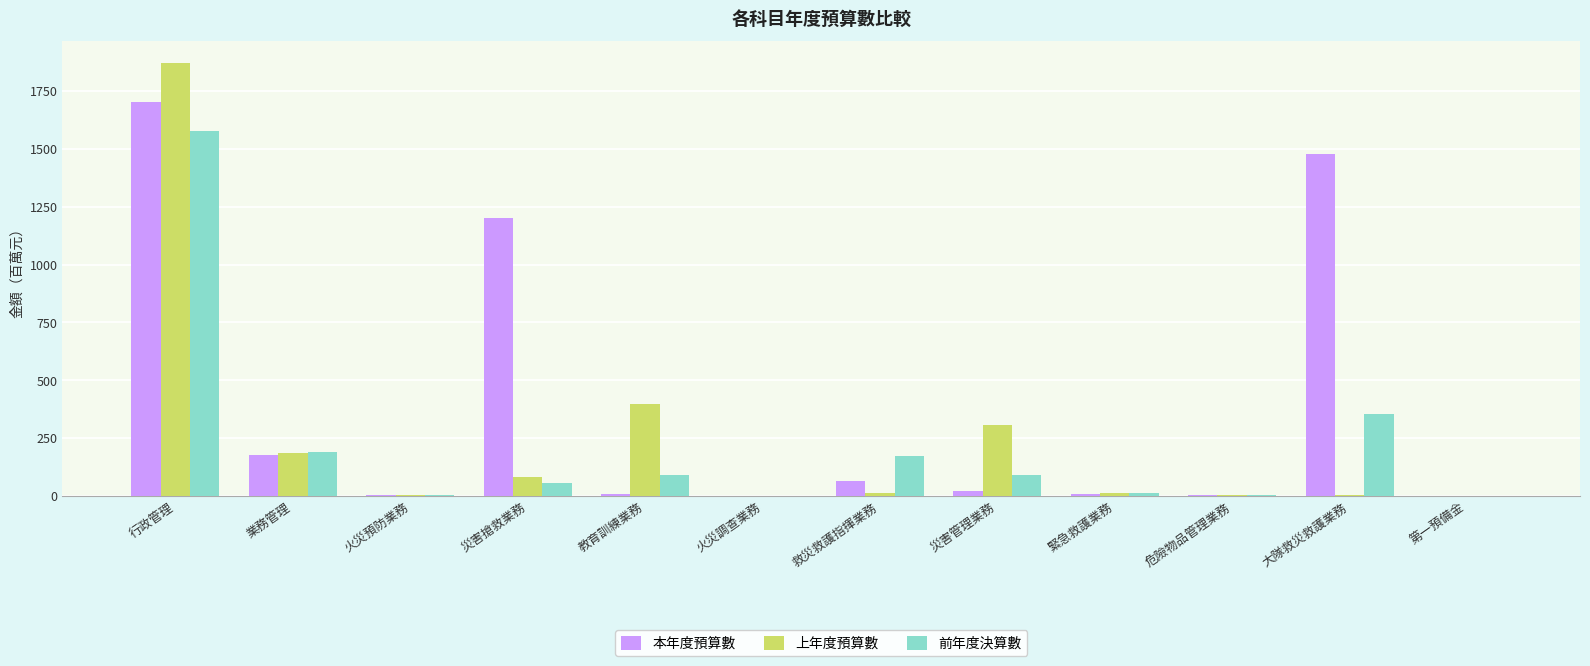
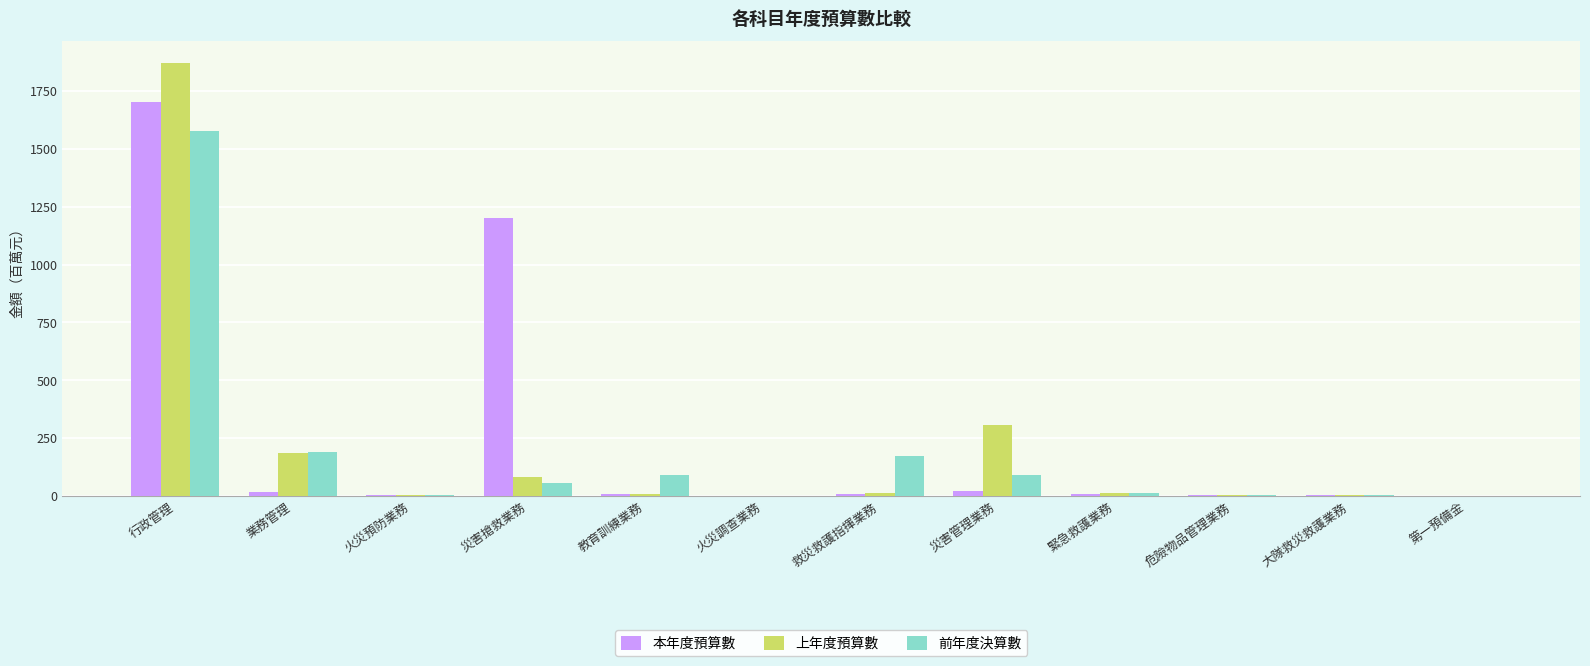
  {
    "本年度預算數": {
      "行政管理": 1700,
-     "業務管理": 180,
+     "業務管理": 20,
      "災害搶救業務": 1200,
-     "救災救護指揮業務": 70,
+     "救災救護指揮業務": 10,
      "災害管理業務": 20,
-     "大隊救災救護業務": 1480
+     "大隊救災救護業務": 0
    },
    "上年度預算數": {
      "行政管理": 1870,
      "業務管理": 180,
      "災害搶救業務": 80,
-     "教育訓練業務": 400,
+     "教育訓練業務": 10,
      "災害管理業務": 310,
      "緊急救護業務": 10
    },
    "前年度決算數": {
      "行政管理": 1580,
      "業務管理": 190,
      "災害搶救業務": 50,
      "教育訓練業務": 90,
      "救災救護指揮業務": 170,
      "災害管理業務": 90,
-     "大隊救災救護業務": 360,
+     "大隊救災救護業務": 0,
      "第一預備金": 0
    }
  }
